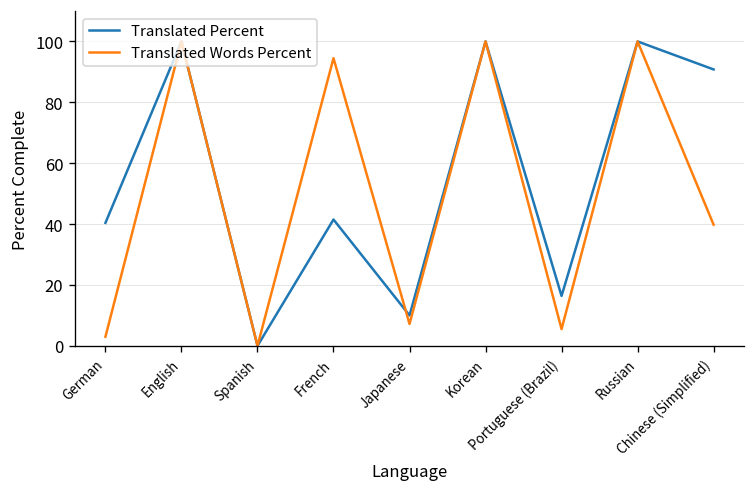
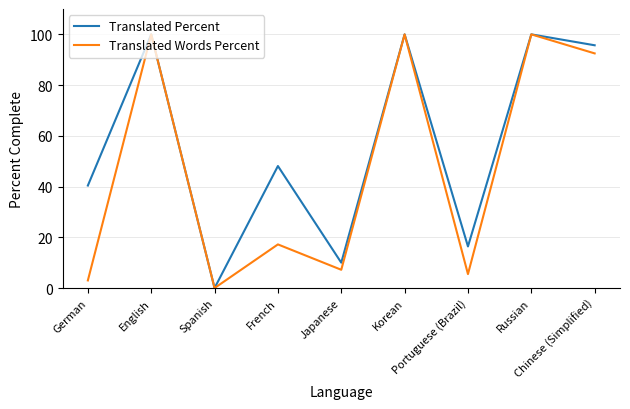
  {
    "Translated Percent": {
      "German": 40,
-     "French": 42,
+     "French": 48,
      "Japanese": 10,
      "Portuguese (Brazil)": 16,
-     "Chinese (Simplified)": 91
+     "Chinese (Simplified)": 96
    },
    "Translated Words Percent": {
      "German": 3,
-     "French": 95,
+     "French": 17,
      "Japanese": 7,
      "Portuguese (Brazil)": 6,
-     "Chinese (Simplified)": 40
+     "Chinese (Simplified)": 93
    }
  }
